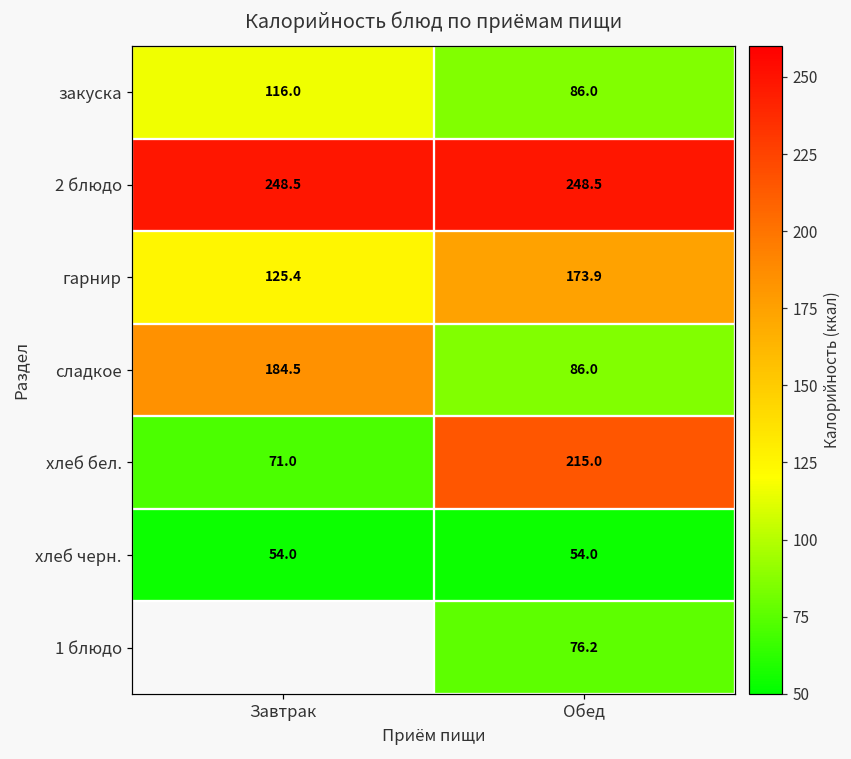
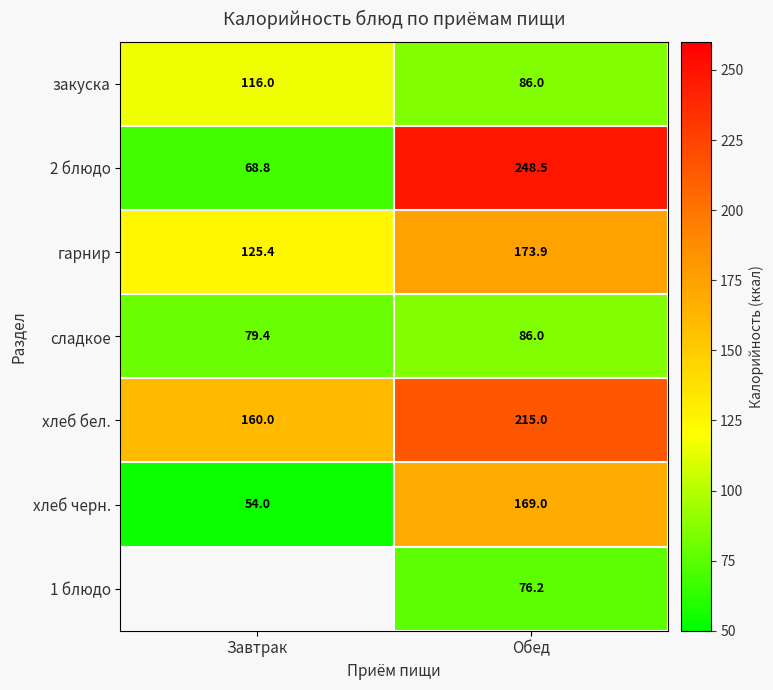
  {
    "закуска": {
      "Завтрак": 116.0,
      "Обед": 86.0
    },
    "2 блюдо": {
-     "Завтрак": 248.5,
+     "Завтрак": 68.8,
      "Обед": 248.5
    },
    "гарнир": {
      "Завтрак": 125.4,
      "Обед": 173.9
    },
    "сладкое": {
-     "Завтрак": 184.5,
+     "Завтрак": 79.4,
      "Обед": 86.0
    },
    "хлеб бел.": {
-     "Завтрак": 71.0,
+     "Завтрак": 160.0,
      "Обед": 215.0
    },
    "хлеб черн.": {
      "Завтрак": 54.0,
-     "Обед": 54.0
+     "Обед": 169.0
    },
    "1 блюдо": {
      "Обед": 76.2
    }
  }
